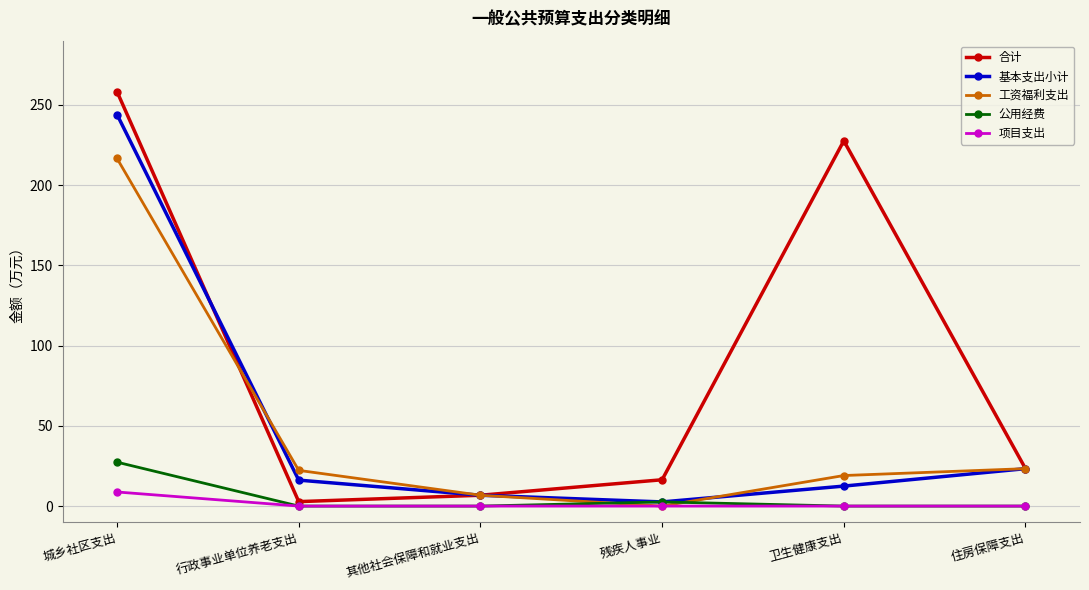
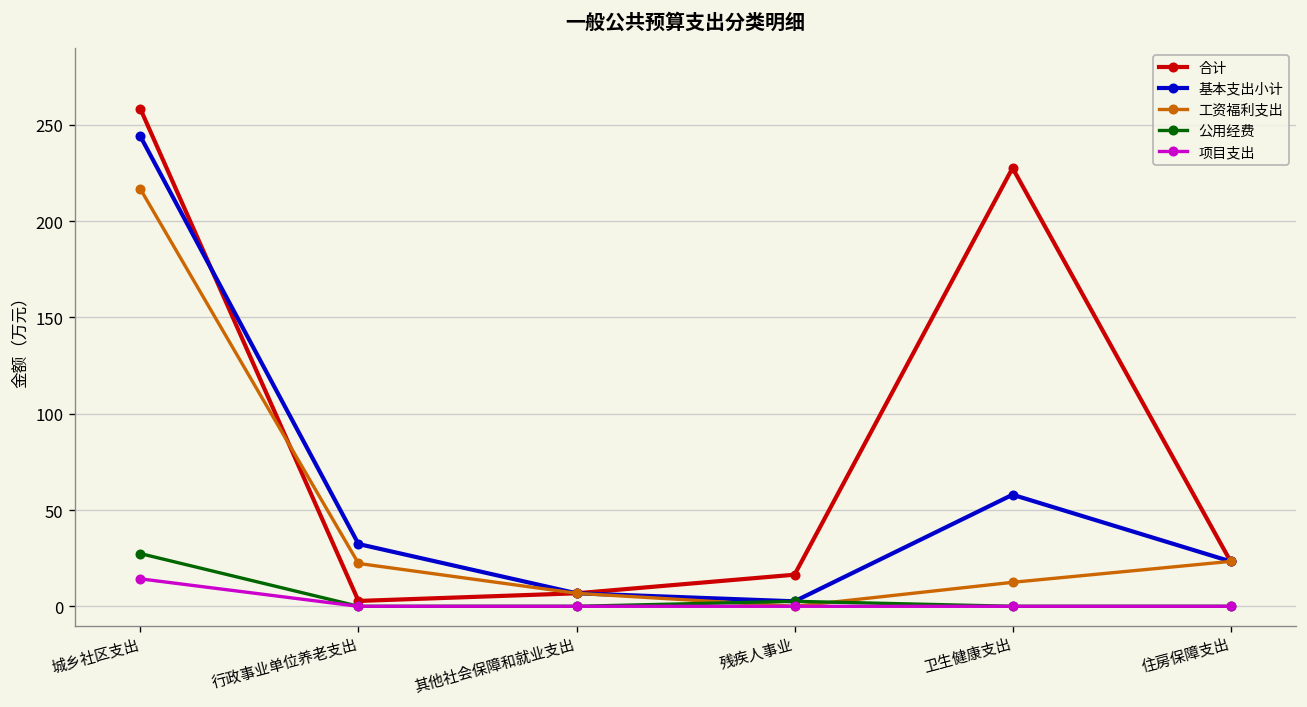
  {
    "合计": {
      "城乡社区支出": 258,
      "行政事业单位养老支出": 3,
      "残疾人事业": 16,
      "卫生健康支出": 228
    },
    "基本支出小计": {
      "城乡社区支出": 244,
-     "行政事业单位养老支出": 16,
-     "卫生健康支出": 12
+     "行政事业单位养老支出": 32,
+     "卫生健康支出": 58
    },
    "工资福利支出": {
      "城乡社区支出": 217,
      "行政事业单位养老支出": 22,
-     "卫生健康支出": 19
+     "卫生健康支出": 12
    },
    "公用经费": {
      "城乡社区支出": 27
    },
    "项目支出": {
-     "城乡社区支出": 9
+     "城乡社区支出": 14
    }
  }
